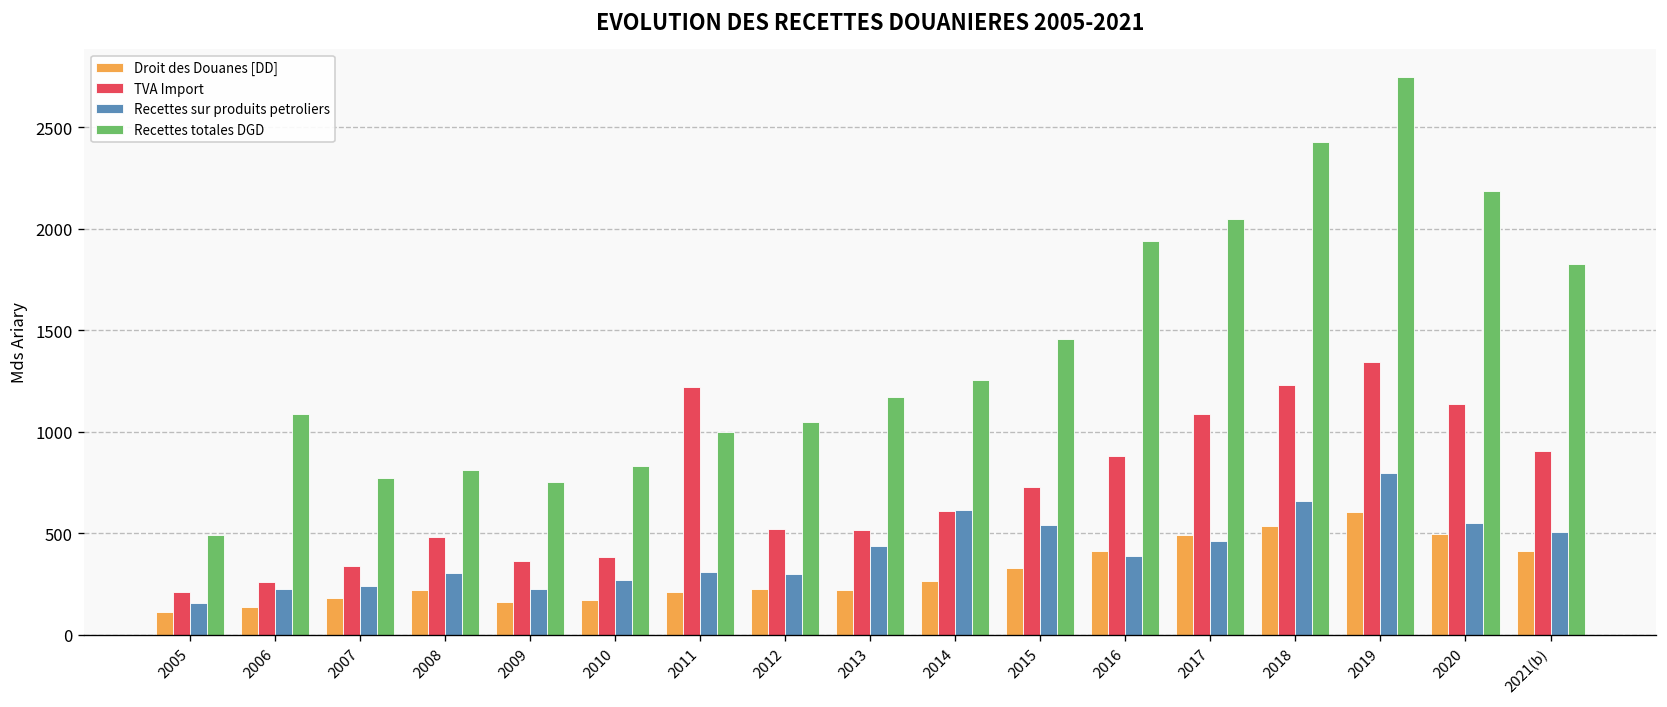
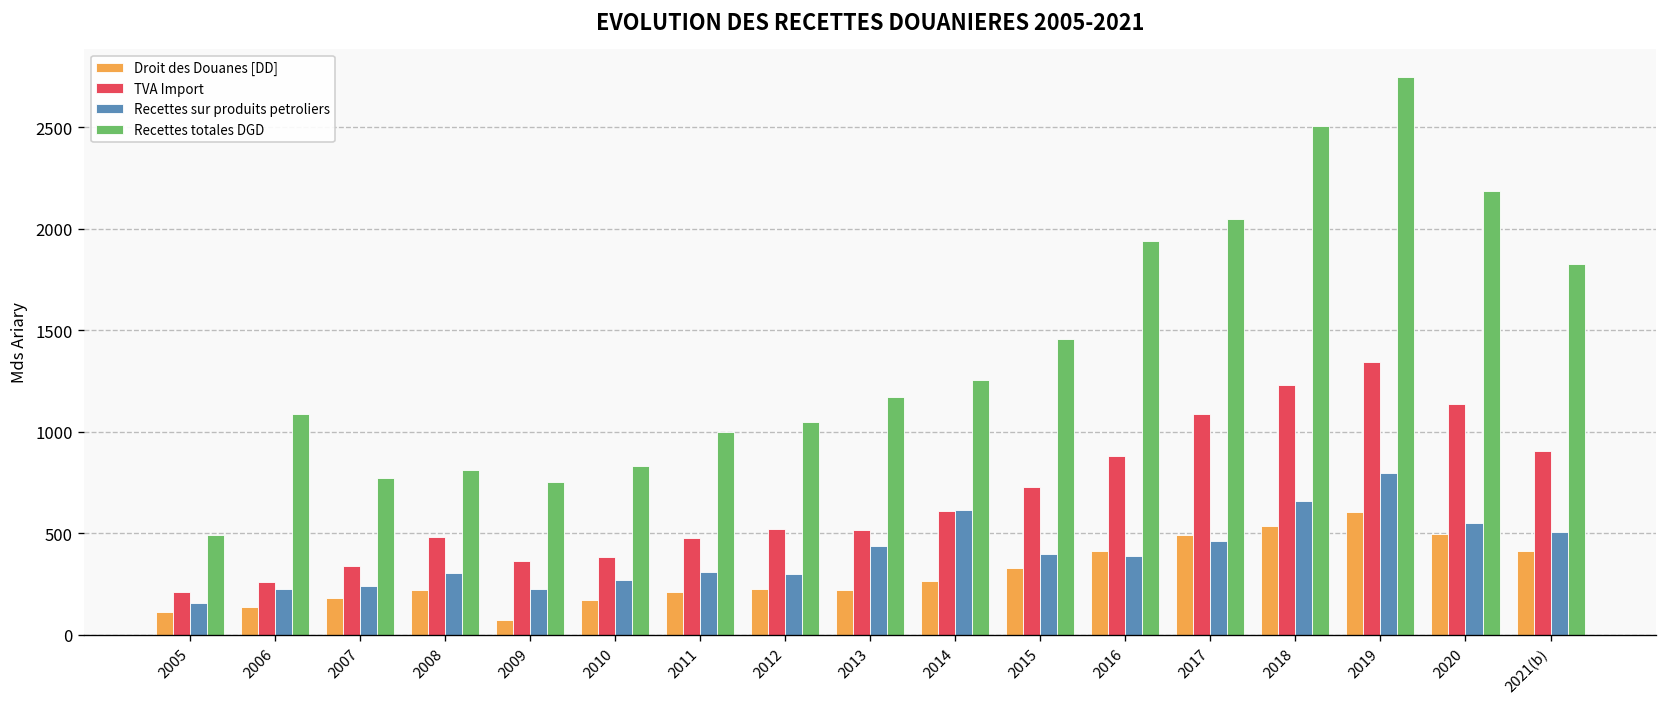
  {
    "Droit des Douanes [DD]": {
      "2005": 110,
      "2006": 140,
      "2007": 180,
      "2008": 220,
-     "2009": 160,
+     "2009": 70,
      "2010": 170,
      "2011": 210,
      "2012": 230,
      "2013": 220,
      "2014": 260,
      "2015": 330,
      "2016": 410,
      "2017": 490,
      "2018": 540,
      "2019": 600,
      "2020": 500,
      "2021(b)": 410
    },
    "TVA Import": {
      "2005": 210,
      "2006": 260,
      "2007": 340,
      "2008": 480,
      "2009": 360,
      "2010": 380,
-     "2011": 1220,
+     "2011": 480,
      "2012": 520,
      "2013": 520,
      "2014": 610,
      "2015": 730,
      "2016": 880,
      "2017": 1090,
      "2018": 1230,
      "2019": 1350,
      "2020": 1140,
      "2021(b)": 910
    },
    "Recettes sur produits petroliers": {
      "2005": 150,
      "2006": 220,
      "2007": 240,
      "2008": 300,
      "2009": 230,
      "2010": 270,
      "2011": 310,
      "2012": 300,
      "2013": 440,
      "2014": 610,
-     "2015": 540,
+     "2015": 400,
      "2016": 390,
      "2017": 460,
      "2018": 660,
      "2019": 800,
      "2020": 550,
      "2021(b)": 510
    },
    "Recettes totales DGD": {
      "2005": 490,
      "2006": 1090,
      "2007": 770,
      "2008": 810,
      "2009": 750,
      "2010": 830,
      "2011": 1000,
      "2012": 1050,
      "2013": 1170,
      "2014": 1260,
      "2015": 1460,
      "2016": 1940,
      "2017": 2050,
-     "2018": 2430,
+     "2018": 2510,
      "2019": 2750,
      "2020": 2190,
      "2021(b)": 1830
    }
  }
